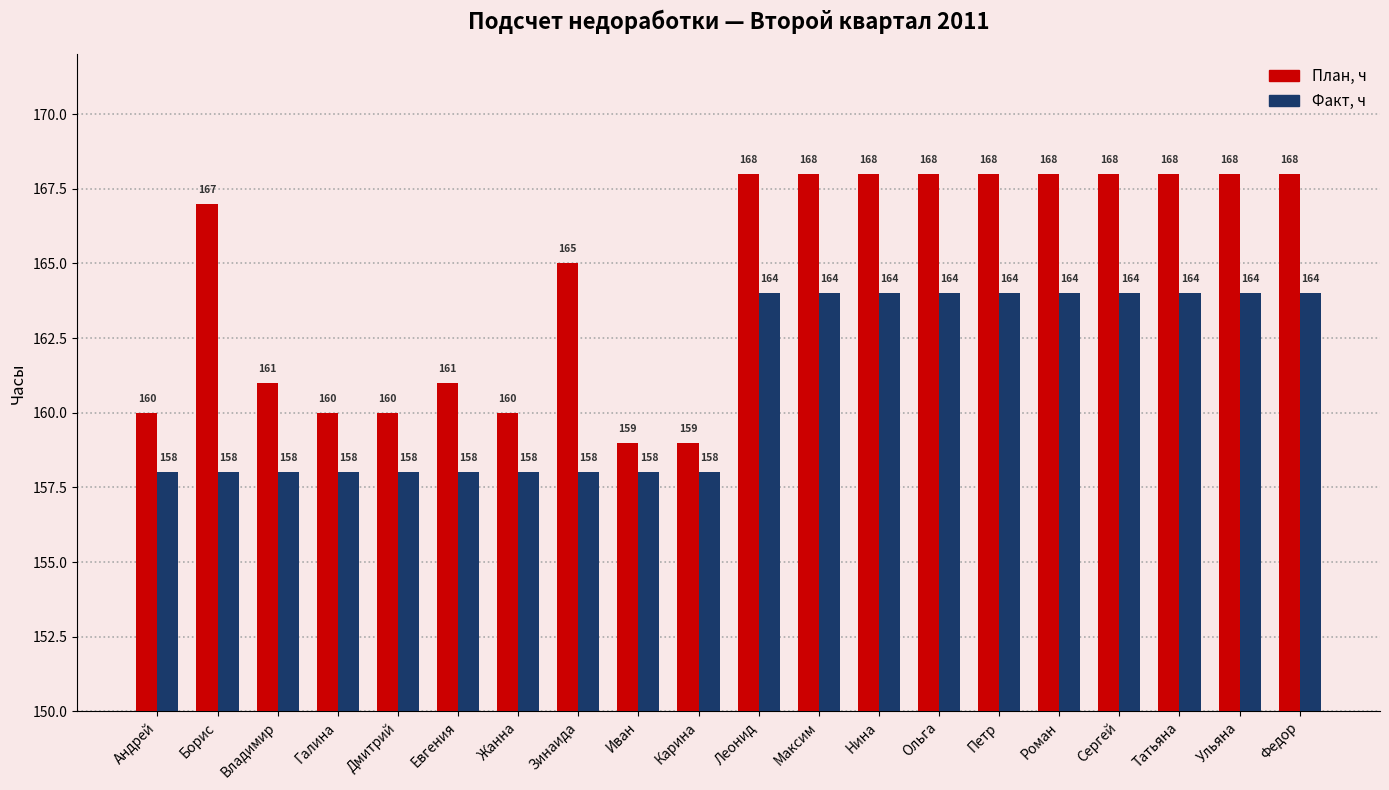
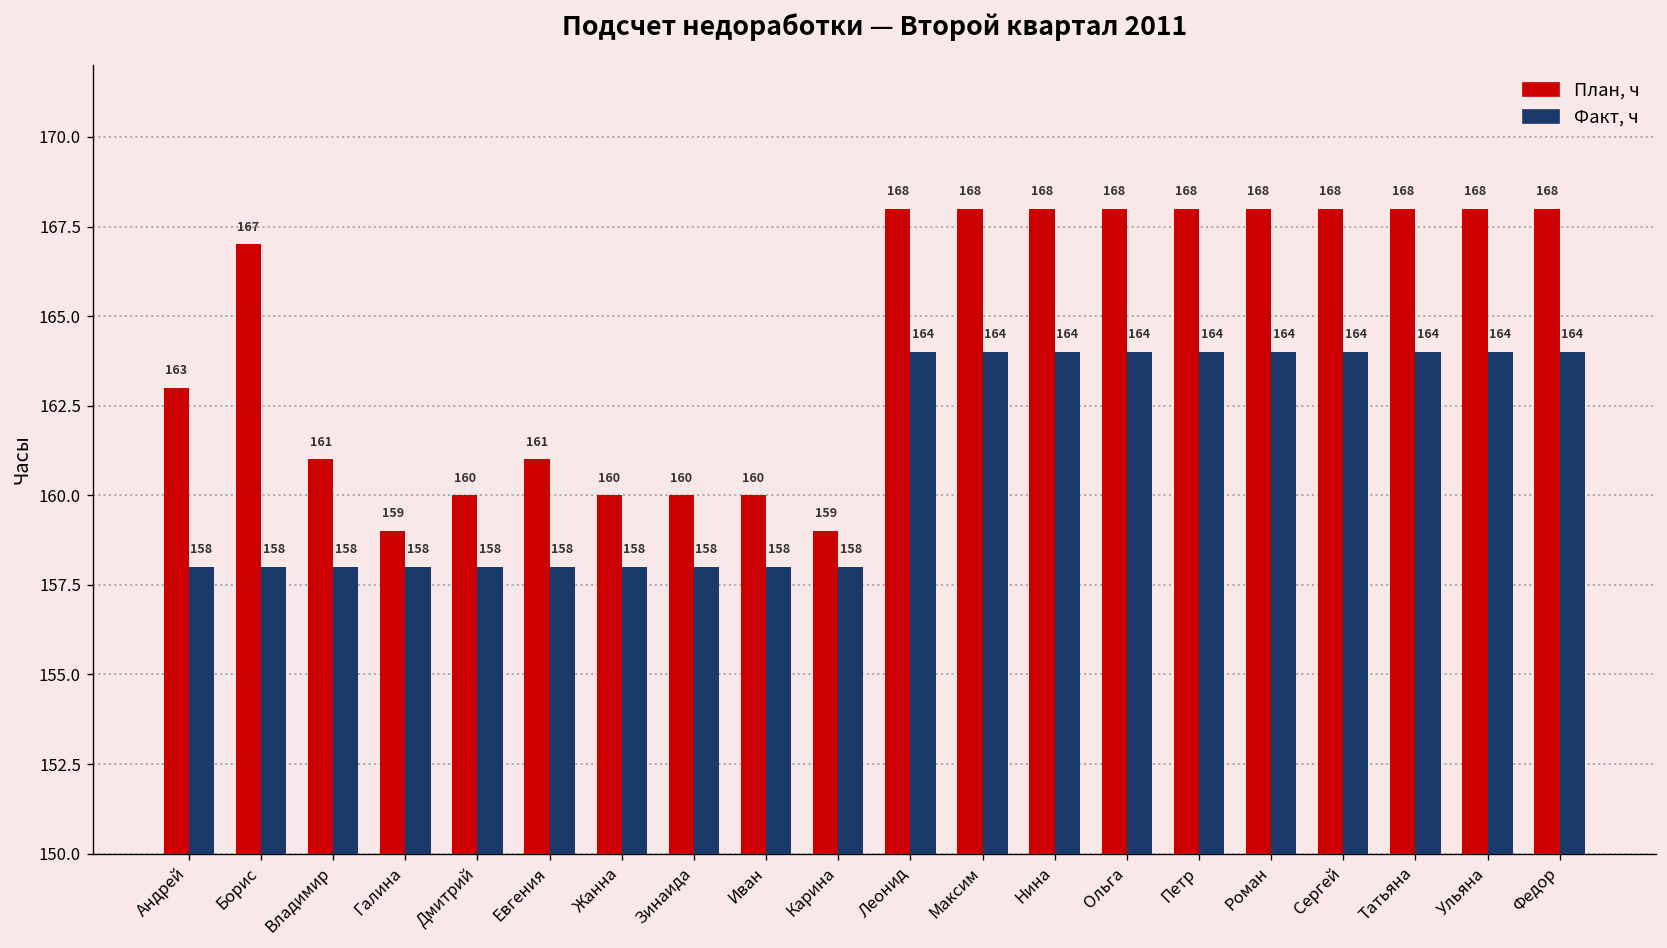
  {
    "План, ч": {
-     "Андрей": 160,
+     "Андрей": 163,
      "Борис": 167,
      "Владимир": 161,
-     "Галина": 160,
+     "Галина": 159,
      "Дмитрий": 160,
      "Евгения": 161,
      "Жанна": 160,
-     "Зинаида": 165,
-     "Иван": 159,
+     "Зинаида": 160,
+     "Иван": 160,
      "Карина": 159,
      "Леонид": 168,
      "Максим": 168,
      "Нина": 168,
      "Ольга": 168,
      "Петр": 168,
      "Роман": 168,
      "Сергей": 168,
      "Татьяна": 168,
      "Ульяна": 168,
      "Федор": 168
    },
    "Факт, ч": {
      "Андрей": 158,
      "Борис": 158,
      "Владимир": 158,
      "Галина": 158,
      "Дмитрий": 158,
      "Евгения": 158,
      "Жанна": 158,
      "Зинаида": 158,
      "Иван": 158,
      "Карина": 158,
      "Леонид": 164,
      "Максим": 164,
      "Нина": 164,
      "Ольга": 164,
      "Петр": 164,
      "Роман": 164,
      "Сергей": 164,
      "Татьяна": 164,
      "Ульяна": 164,
      "Федор": 164
    }
  }
